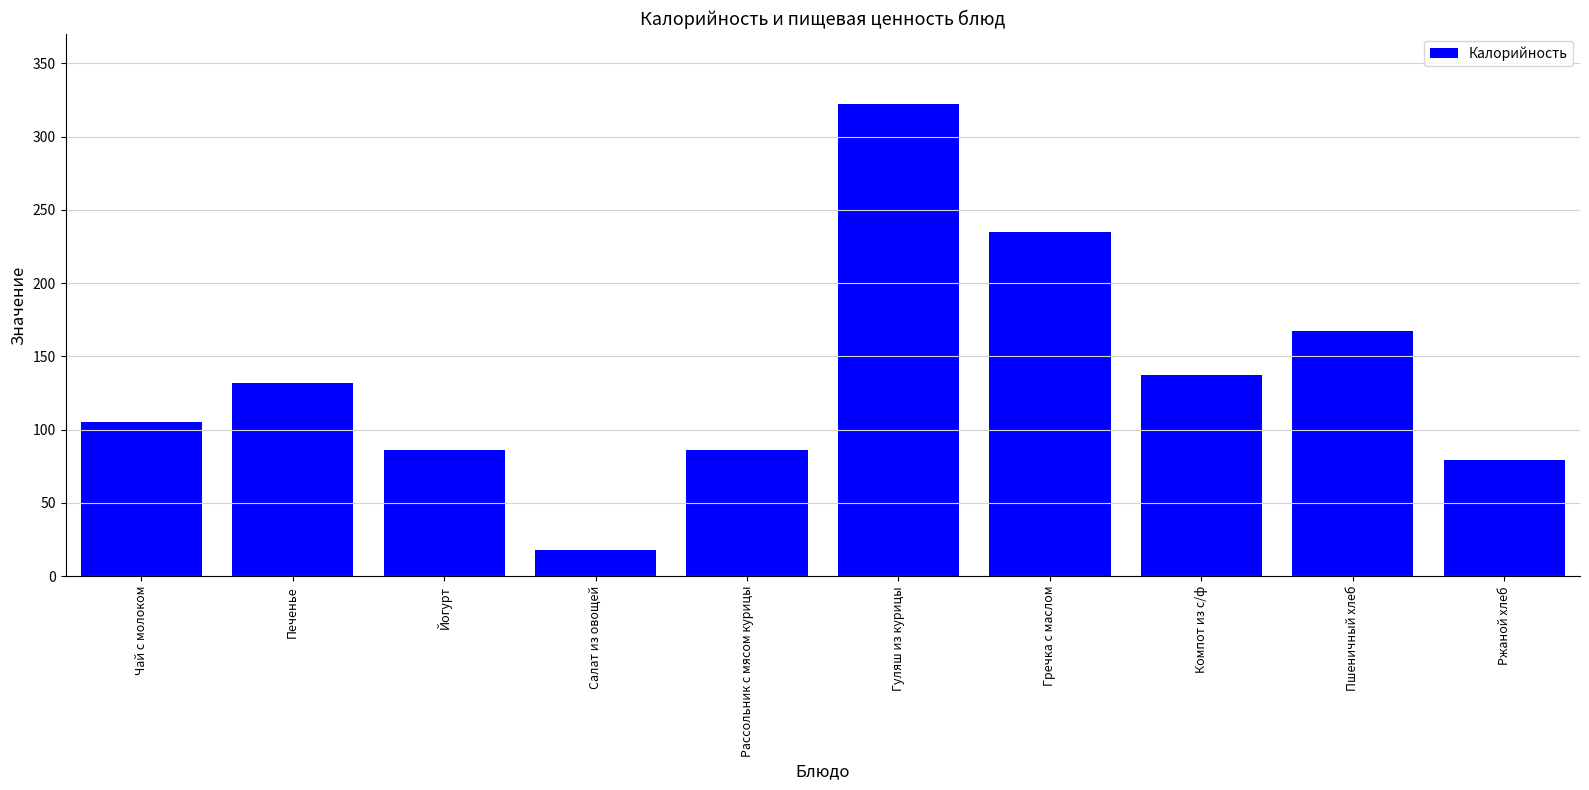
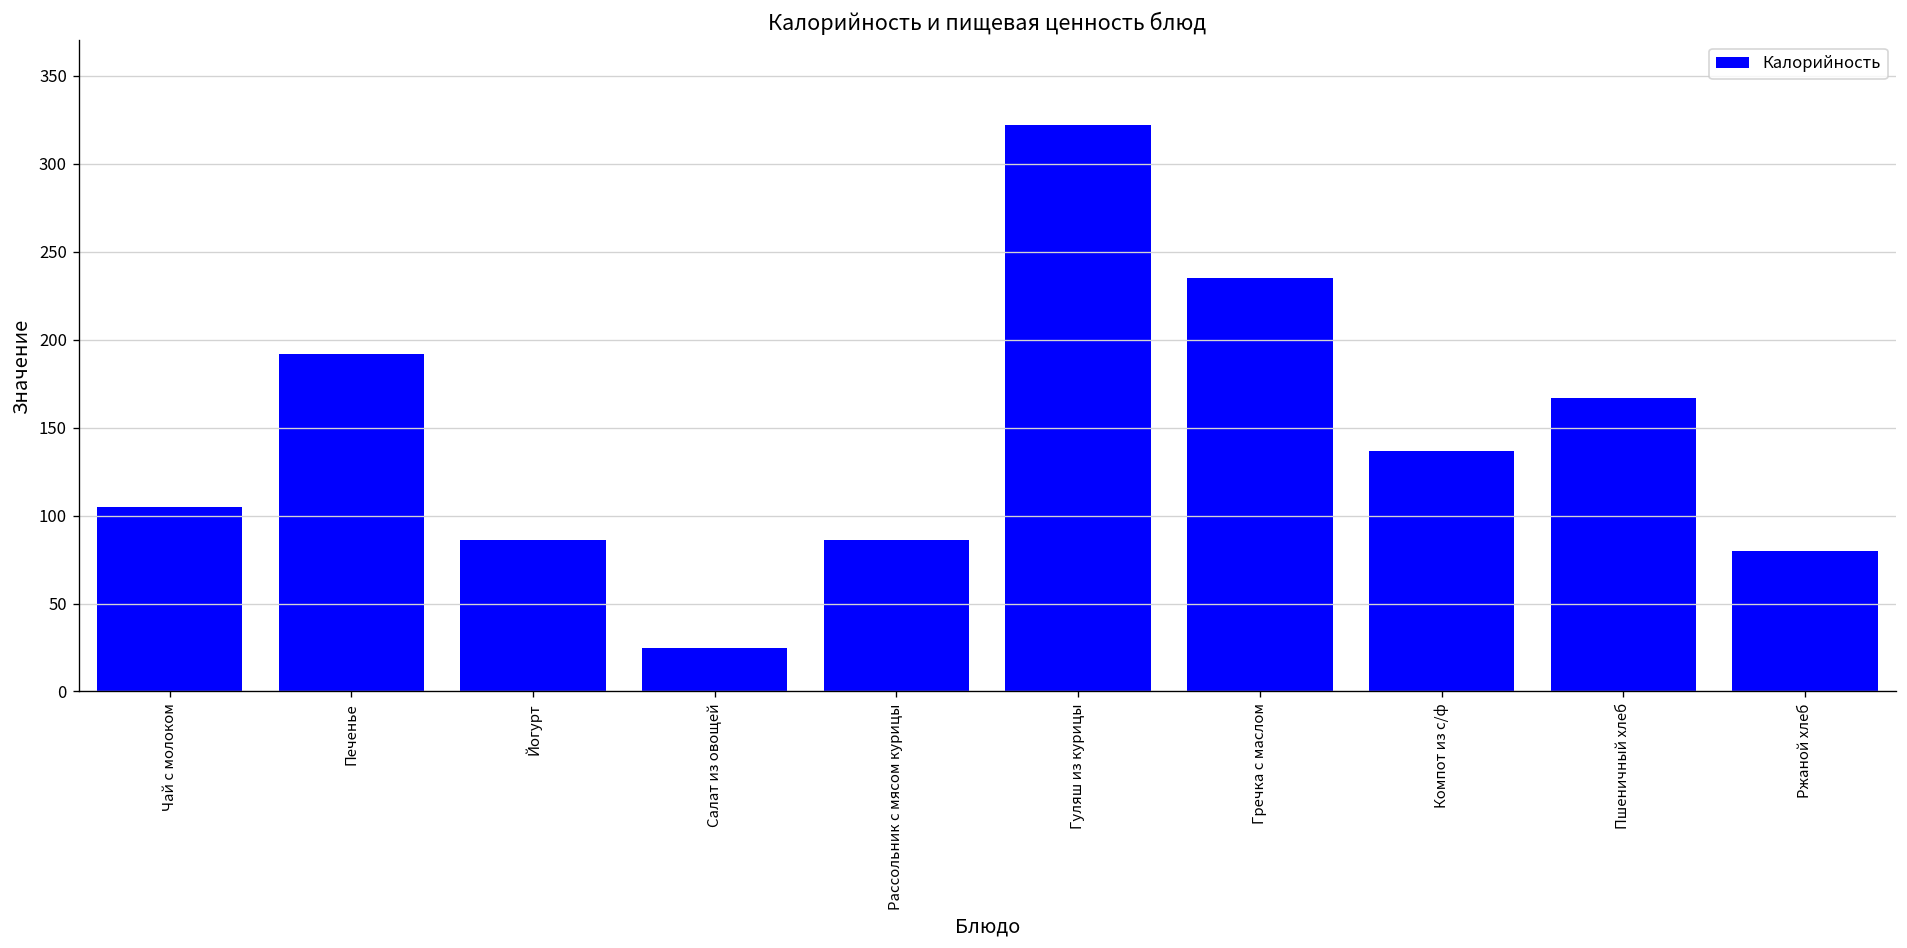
  {
    "Чай с молоком": 105,
-   "Печенье": 132,
+   "Печенье": 192,
    "Йогурт": 86,
-   "Салат из овощей": 18,
+   "Салат из овощей": 25,
    "Рассольник с мясом курицы": 86,
    "Гуляш из курицы": 322,
    "Гречка с маслом": 235,
    "Компот из с/ф": 137,
    "Пшеничный хлеб": 167,
    "Ржаной хлеб": 80
  }
